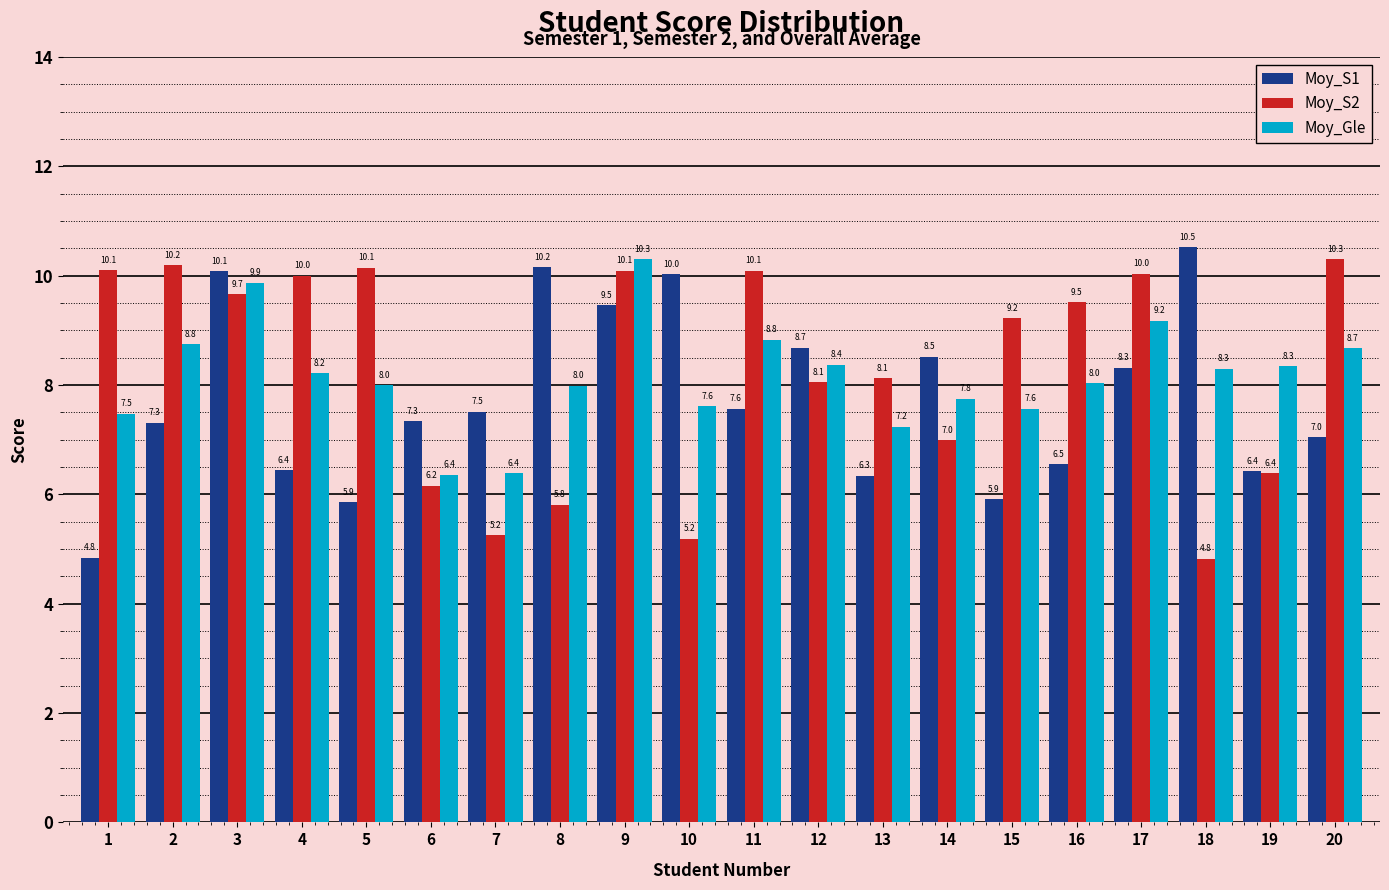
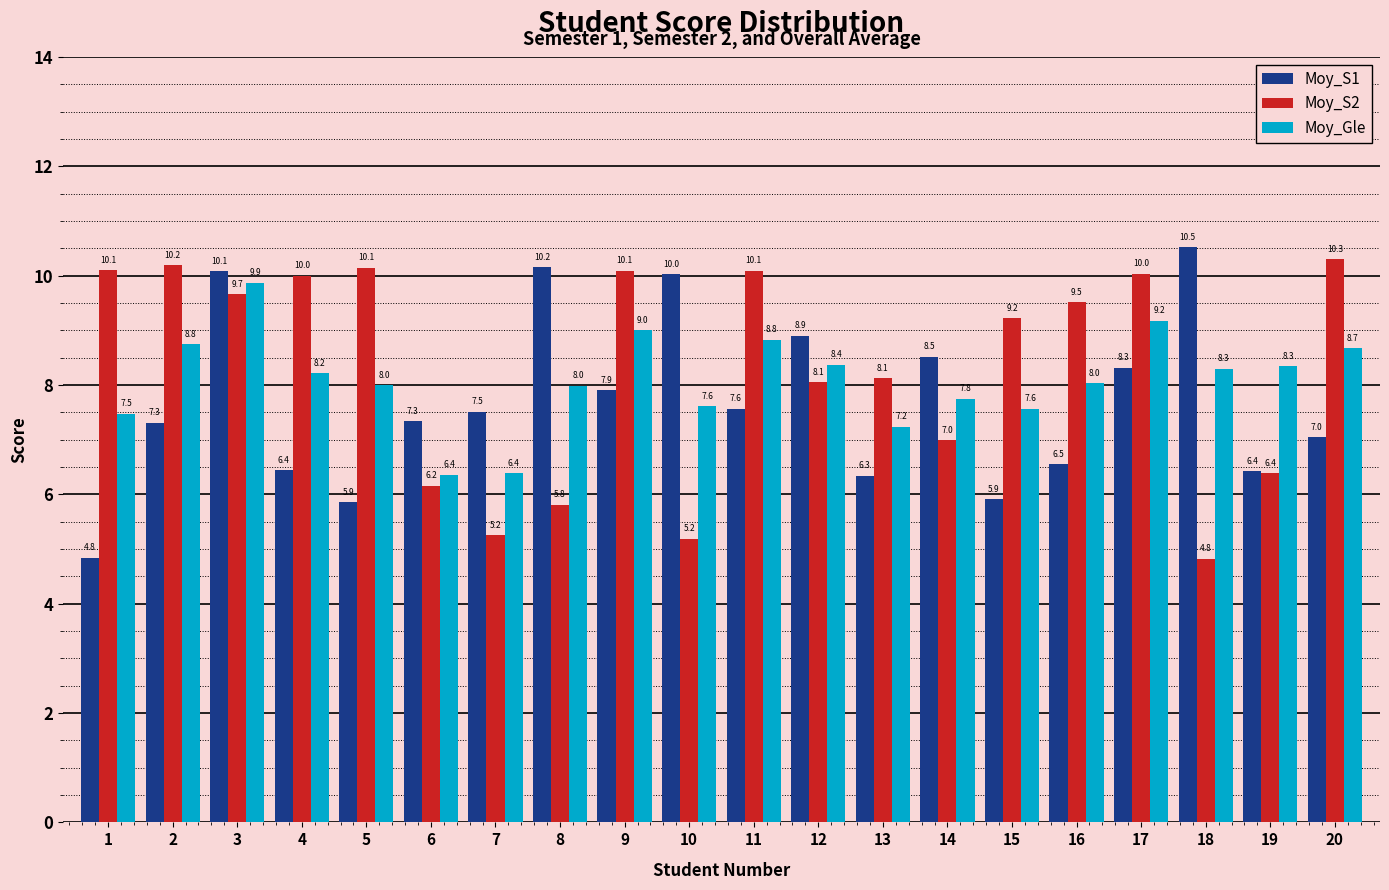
  {
    "Moy_S1": {
      "1": 4.8,
      "2": 7.3,
      "3": 10.1,
      "4": 6.4,
      "5": 5.9,
      "6": 7.3,
      "7": 7.5,
      "8": 10.2,
-     "9": 9.5,
+     "9": 7.9,
      "10": 10.0,
      "11": 7.6,
-     "12": 8.7,
+     "12": 8.9,
      "13": 6.3,
      "14": 8.5,
      "15": 5.9,
      "16": 6.5,
      "17": 8.3,
      "18": 10.5,
      "19": 6.4,
      "20": 7.0
    },
    "Moy_S2": {
      "1": 10.1,
      "2": 10.2,
      "3": 9.7,
      "4": 10.0,
      "5": 10.1,
      "6": 6.2,
      "7": 5.2,
      "8": 5.8,
      "9": 10.1,
      "10": 5.2,
      "11": 10.1,
      "12": 8.1,
      "13": 8.1,
      "14": 7.0,
      "15": 9.2,
      "16": 9.5,
      "17": 10.0,
      "18": 4.8,
      "19": 6.4,
      "20": 10.3
    },
    "Moy_Gle": {
      "1": 7.5,
      "2": 8.8,
      "3": 9.9,
      "4": 8.2,
      "5": 8.0,
      "6": 6.4,
      "7": 6.4,
      "8": 8.0,
-     "9": 10.3,
+     "9": 9.0,
      "10": 7.6,
      "11": 8.8,
      "12": 8.4,
      "13": 7.2,
      "14": 7.8,
      "15": 7.6,
      "16": 8.0,
      "17": 9.2,
      "18": 8.3,
      "19": 8.3,
      "20": 8.7
    }
  }
